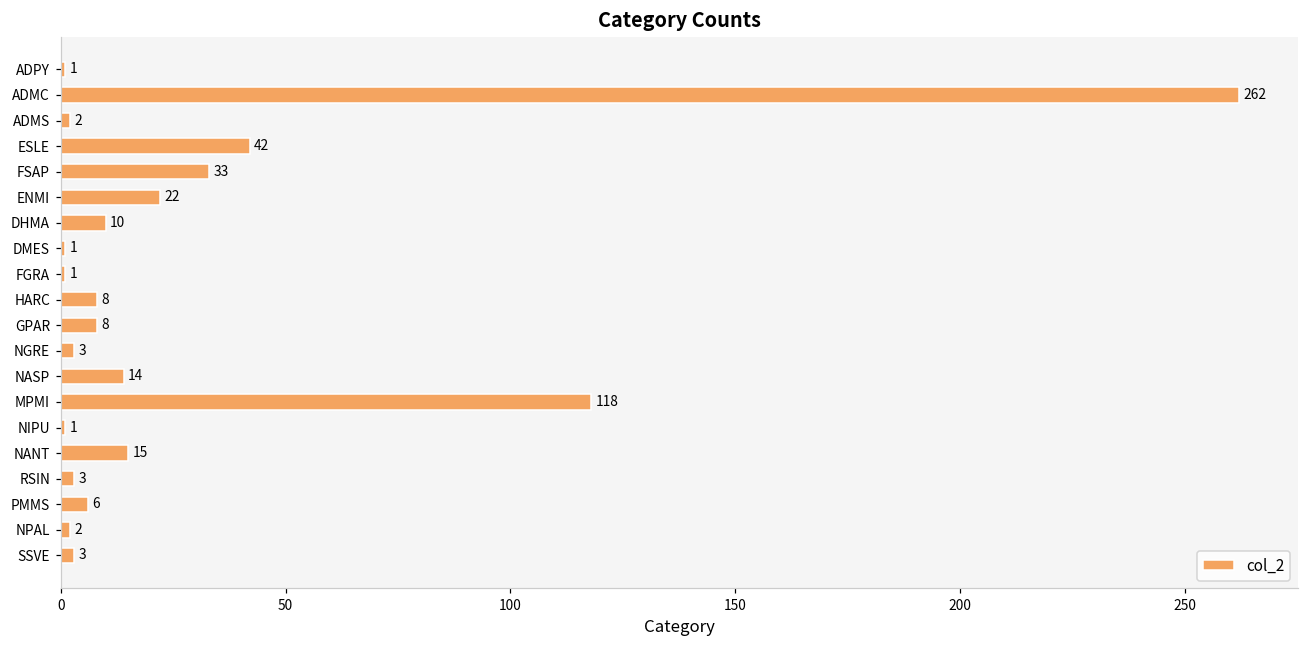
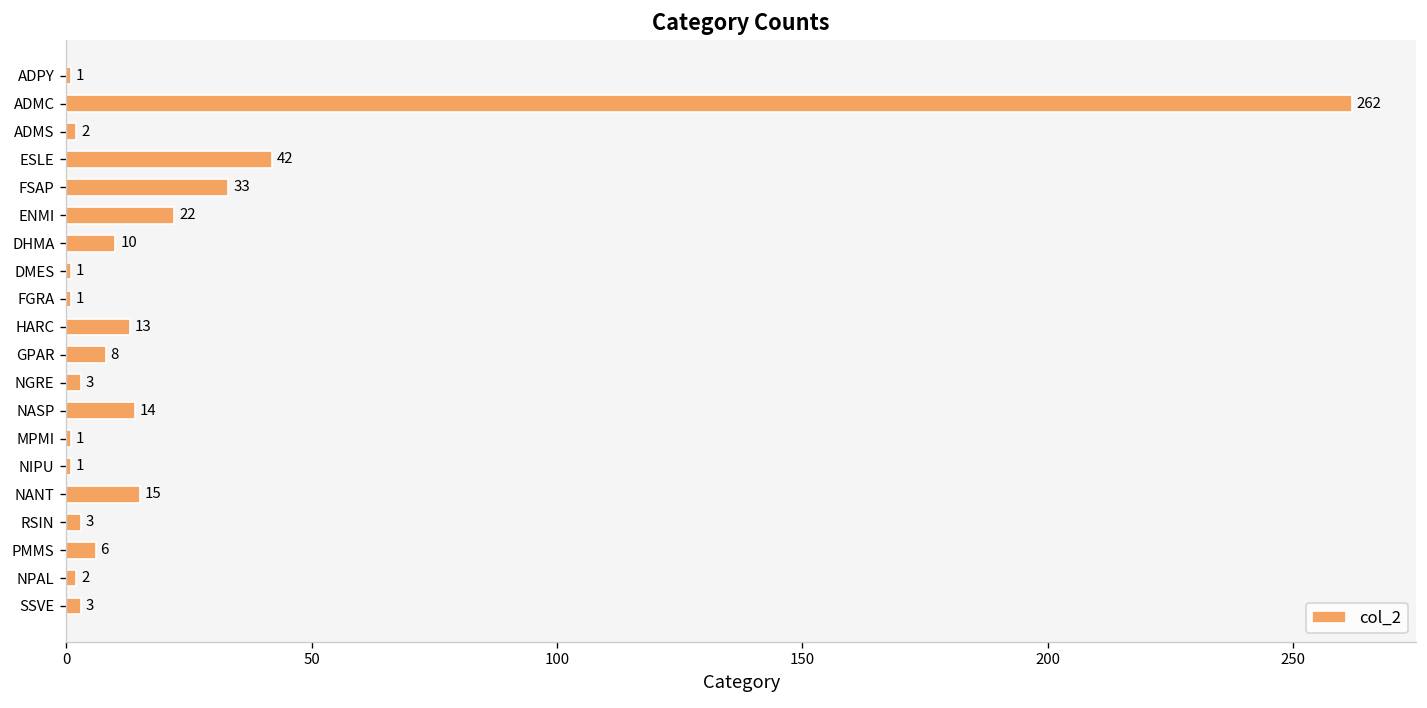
  {
    "ADPY": 1,
    "ADMC": 262,
    "ADMS": 2,
    "ESLE": 42,
    "FSAP": 33,
    "ENMI": 22,
    "DHMA": 10,
    "DMES": 1,
    "FGRA": 1,
-   "HARC": 8,
+   "HARC": 13,
    "GPAR": 8,
    "NGRE": 3,
    "NASP": 14,
-   "MPMI": 118,
+   "MPMI": 1,
    "NIPU": 1,
    "NANT": 15,
    "RSIN": 3,
    "PMMS": 6,
    "NPAL": 2,
    "SSVE": 3
  }
